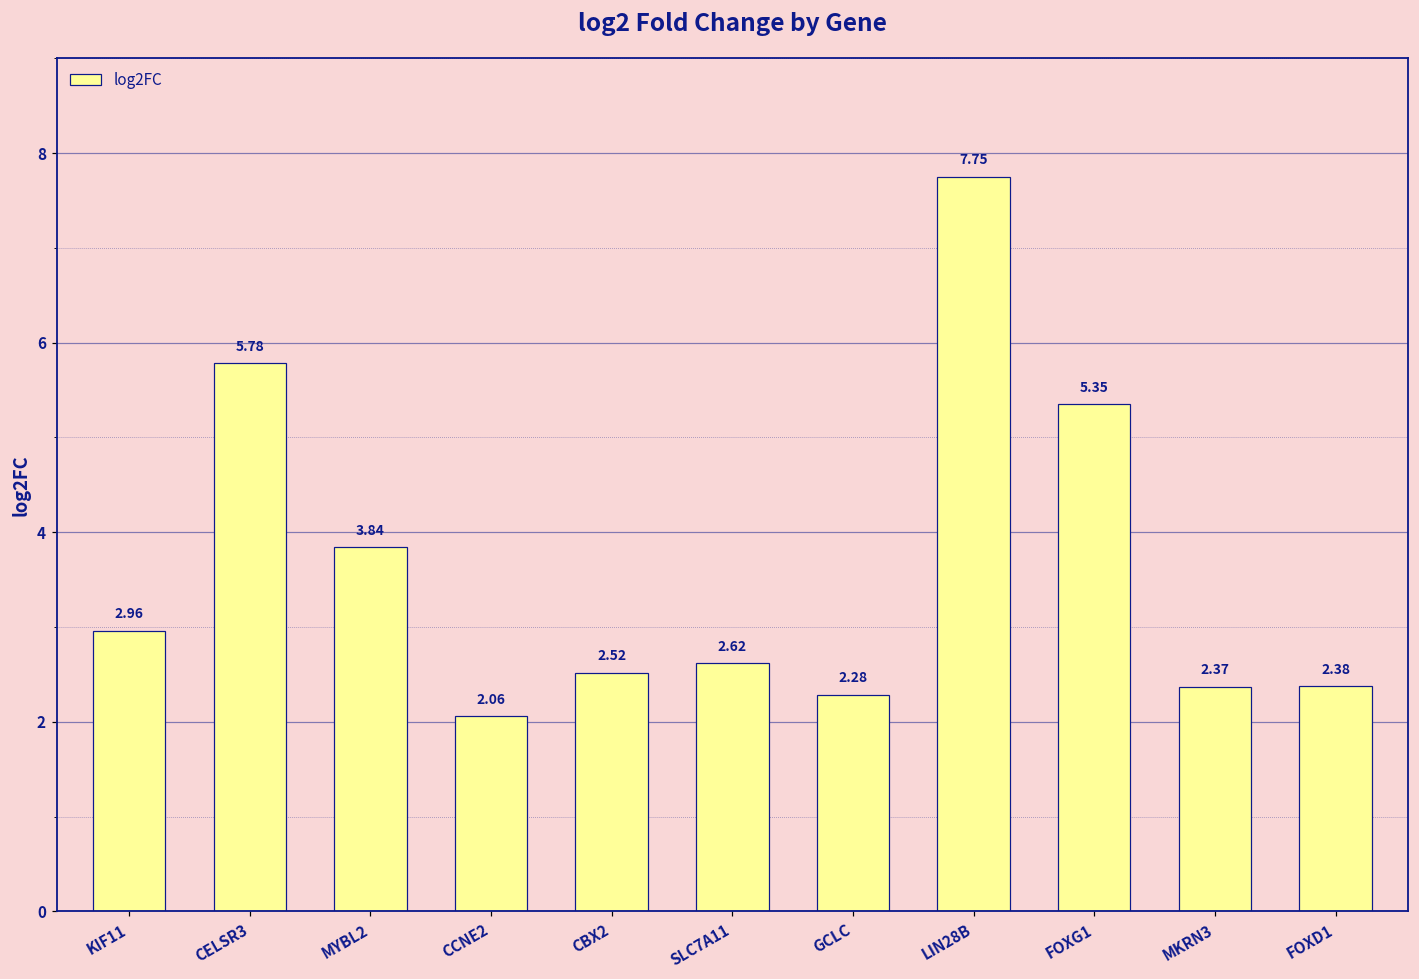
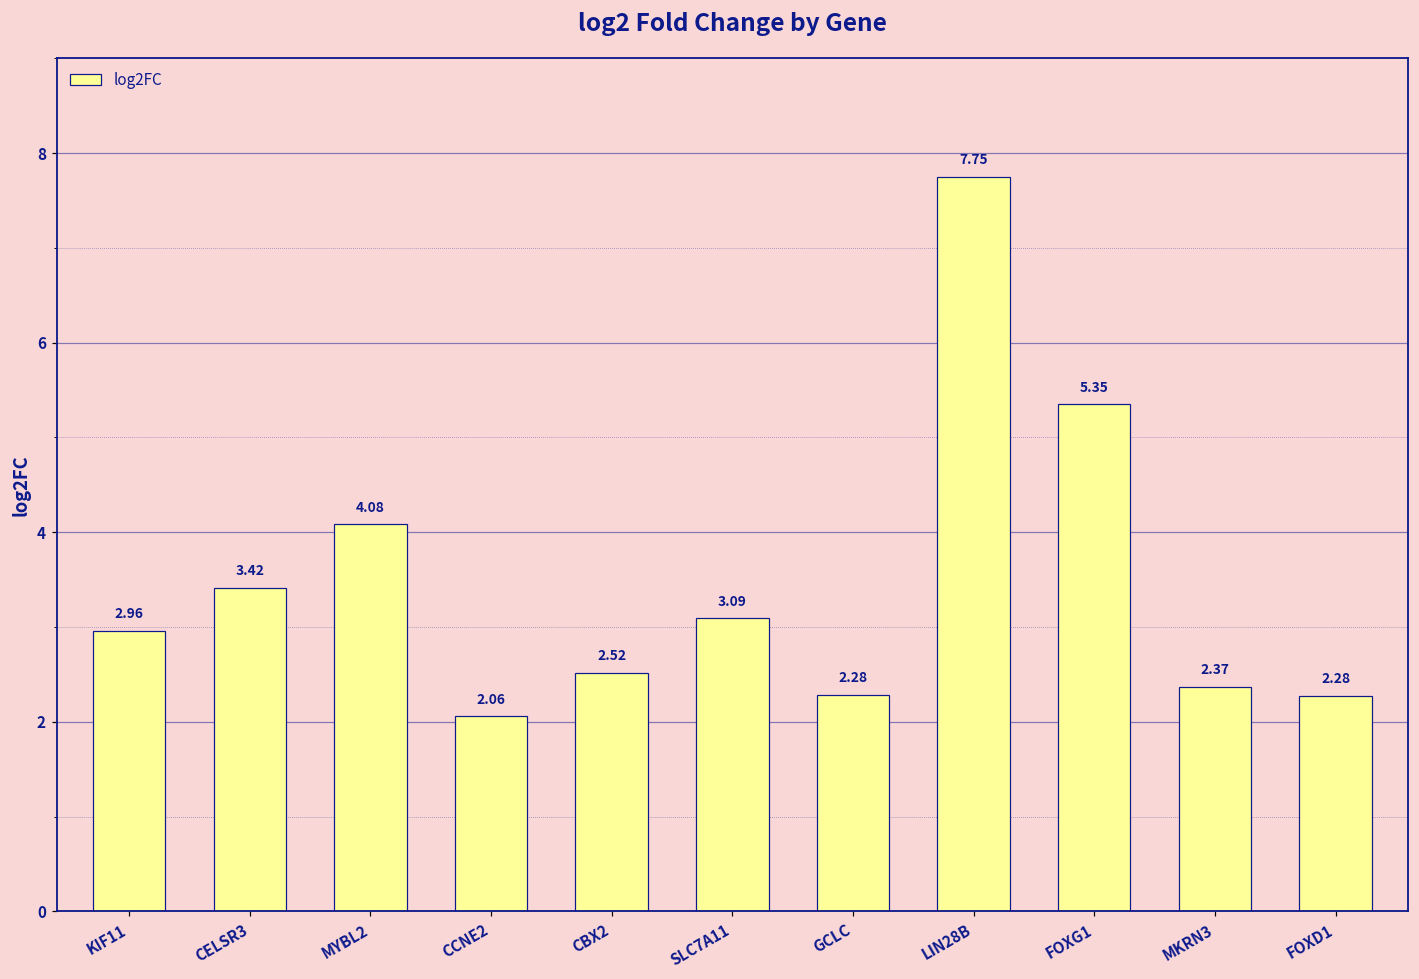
  {
    "KIF11": 2.96,
-   "CELSR3": 5.78,
-   "MYBL2": 3.84,
+   "CELSR3": 3.42,
+   "MYBL2": 4.08,
    "CCNE2": 2.06,
    "CBX2": 2.52,
-   "SLC7A11": 2.62,
+   "SLC7A11": 3.09,
    "GCLC": 2.28,
    "LIN28B": 7.75,
    "FOXG1": 5.35,
    "MKRN3": 2.37,
-   "FOXD1": 2.38
+   "FOXD1": 2.28
  }
